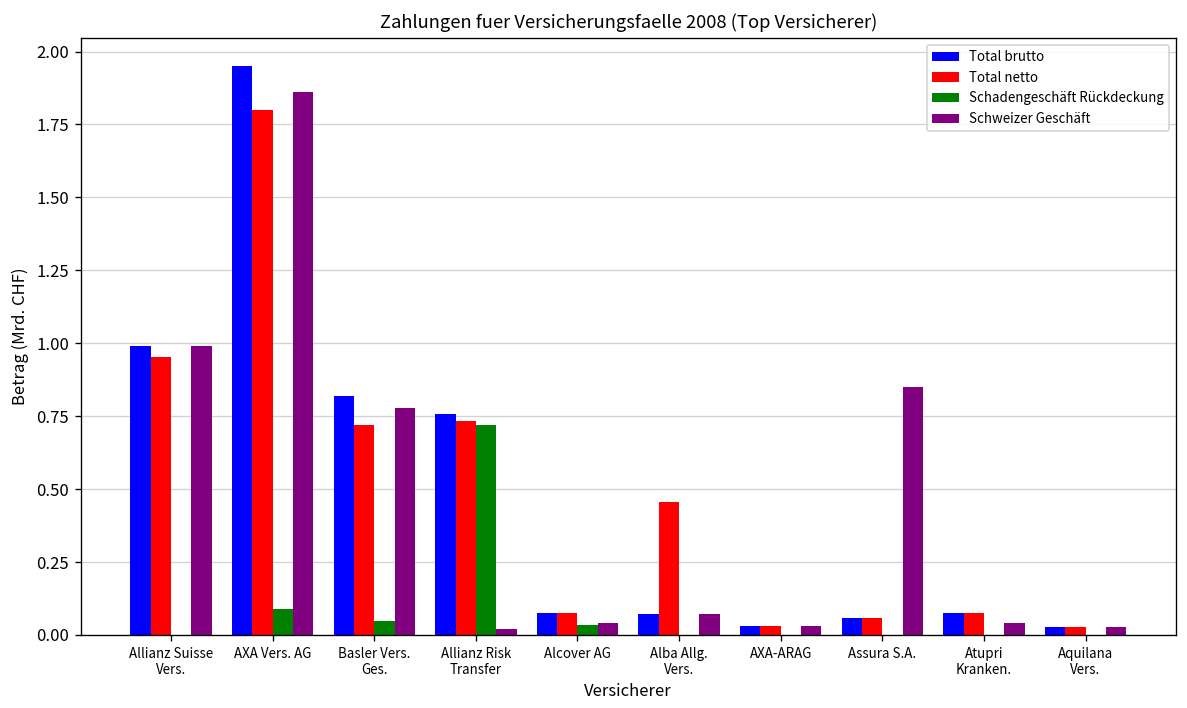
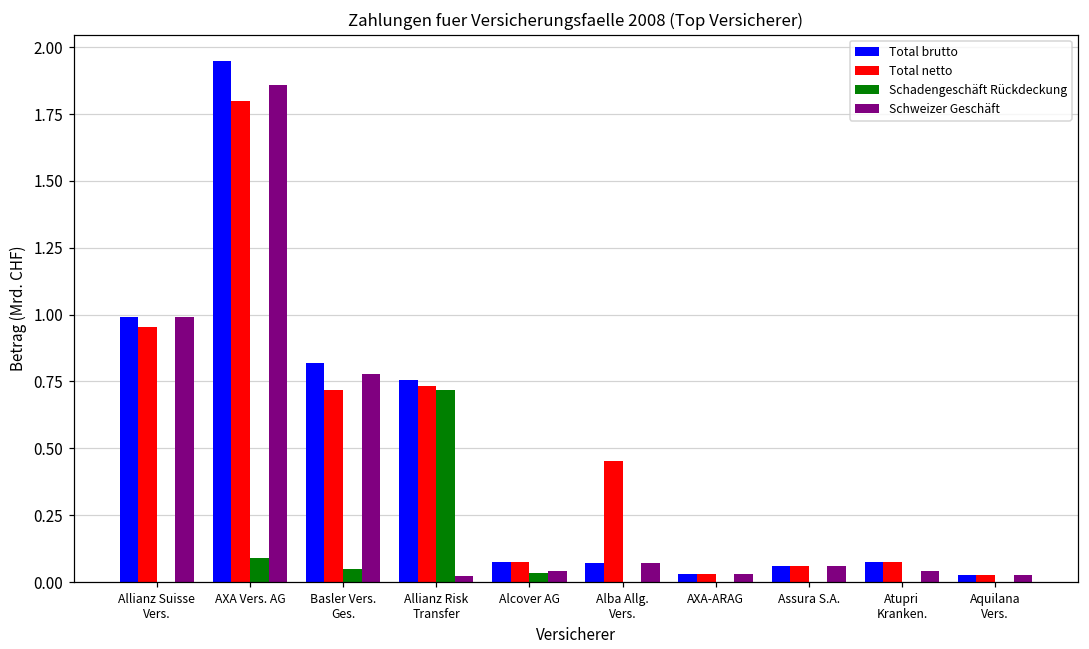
  {
    "Total brutto": {
      "Allianz Suisse Vers.": 0.99,
      "AXA Vers. AG": 1.95,
      "Basler Vers. Ges.": 0.82,
      "Allianz Risk Transfer": 0.76,
      "Alcover AG": 0.08,
      "Alba Allg. Vers.": 0.07,
      "AXA-ARAG": 0.03,
      "Assura S.A.": 0.06,
      "Atupri Kranken.": 0.08,
      "Aquilana Vers.": 0.03
    },
    "Total netto": {
      "Allianz Suisse Vers.": 0.95,
      "AXA Vers. AG": 1.80,
      "Basler Vers. Ges.": 0.72,
      "Allianz Risk Transfer": 0.73,
      "Alcover AG": 0.08,
      "Alba Allg. Vers.": 0.45,
      "AXA-ARAG": 0.03,
      "Assura S.A.": 0.06,
      "Atupri Kranken.": 0.08,
      "Aquilana Vers.": 0.03
    },
    "Schadengeschäft Rückdeckung": {
      "Allianz Suisse Vers.": 0.00,
      "AXA Vers. AG": 0.09,
      "Basler Vers. Ges.": 0.05,
      "Allianz Risk Transfer": 0.72,
      "Alcover AG": 0.03,
      "AXA-ARAG": 0.00,
      "Assura S.A.": 0.00,
      "Atupri Kranken.": 0.00,
      "Aquilana Vers.": 0.00
    },
    "Schweizer Geschäft": {
      "Allianz Suisse Vers.": 0.99,
      "AXA Vers. AG": 1.86,
      "Basler Vers. Ges.": 0.78,
      "Allianz Risk Transfer": 0.02,
      "Alcover AG": 0.04,
      "Alba Allg. Vers.": 0.07,
      "AXA-ARAG": 0.03,
-     "Assura S.A.": 0.85,
+     "Assura S.A.": 0.06,
      "Atupri Kranken.": 0.04,
      "Aquilana Vers.": 0.03
    }
  }
